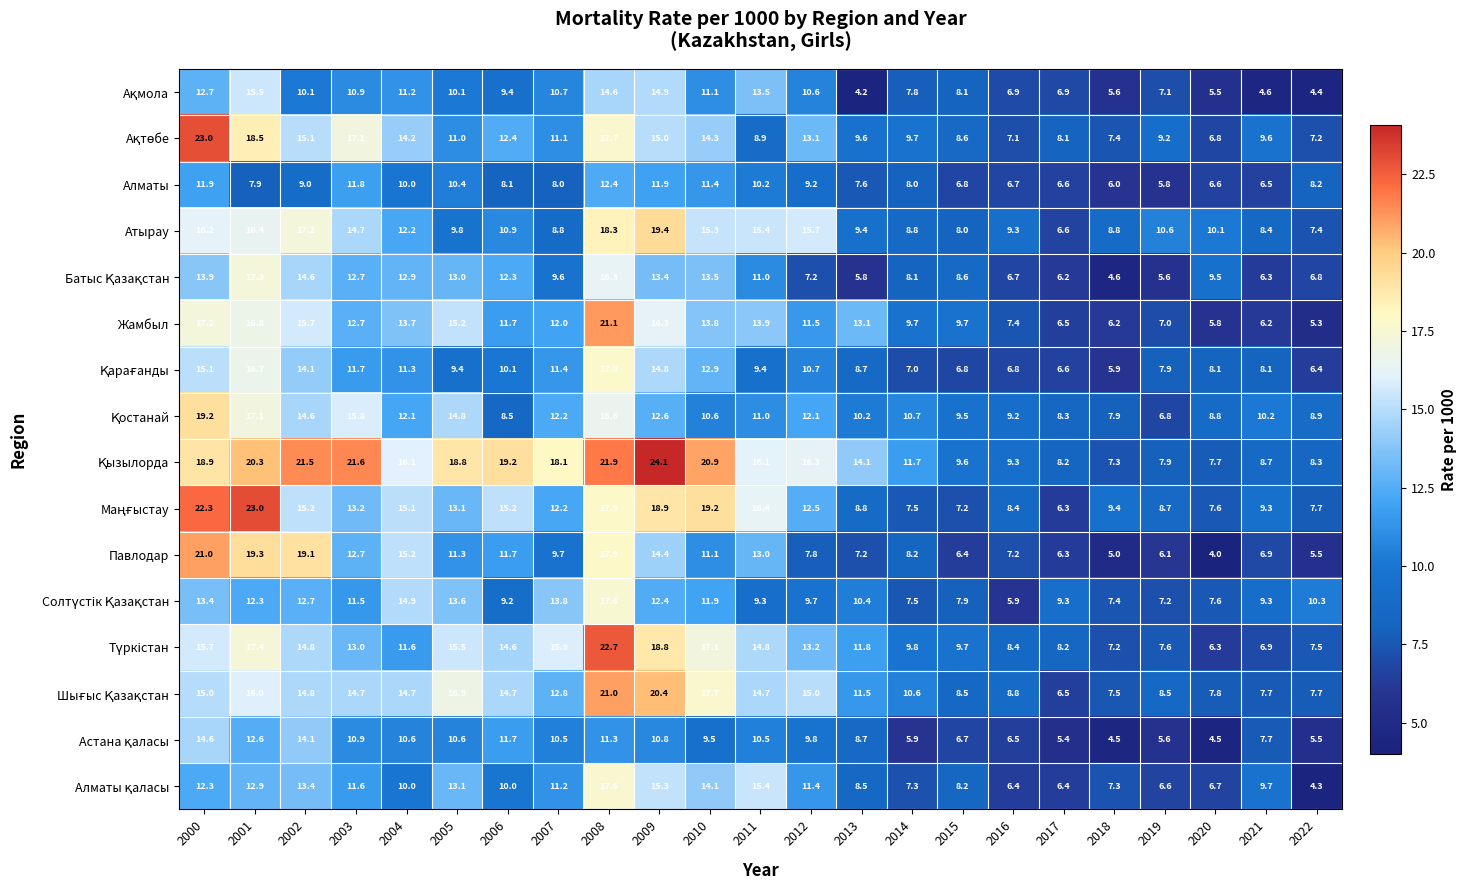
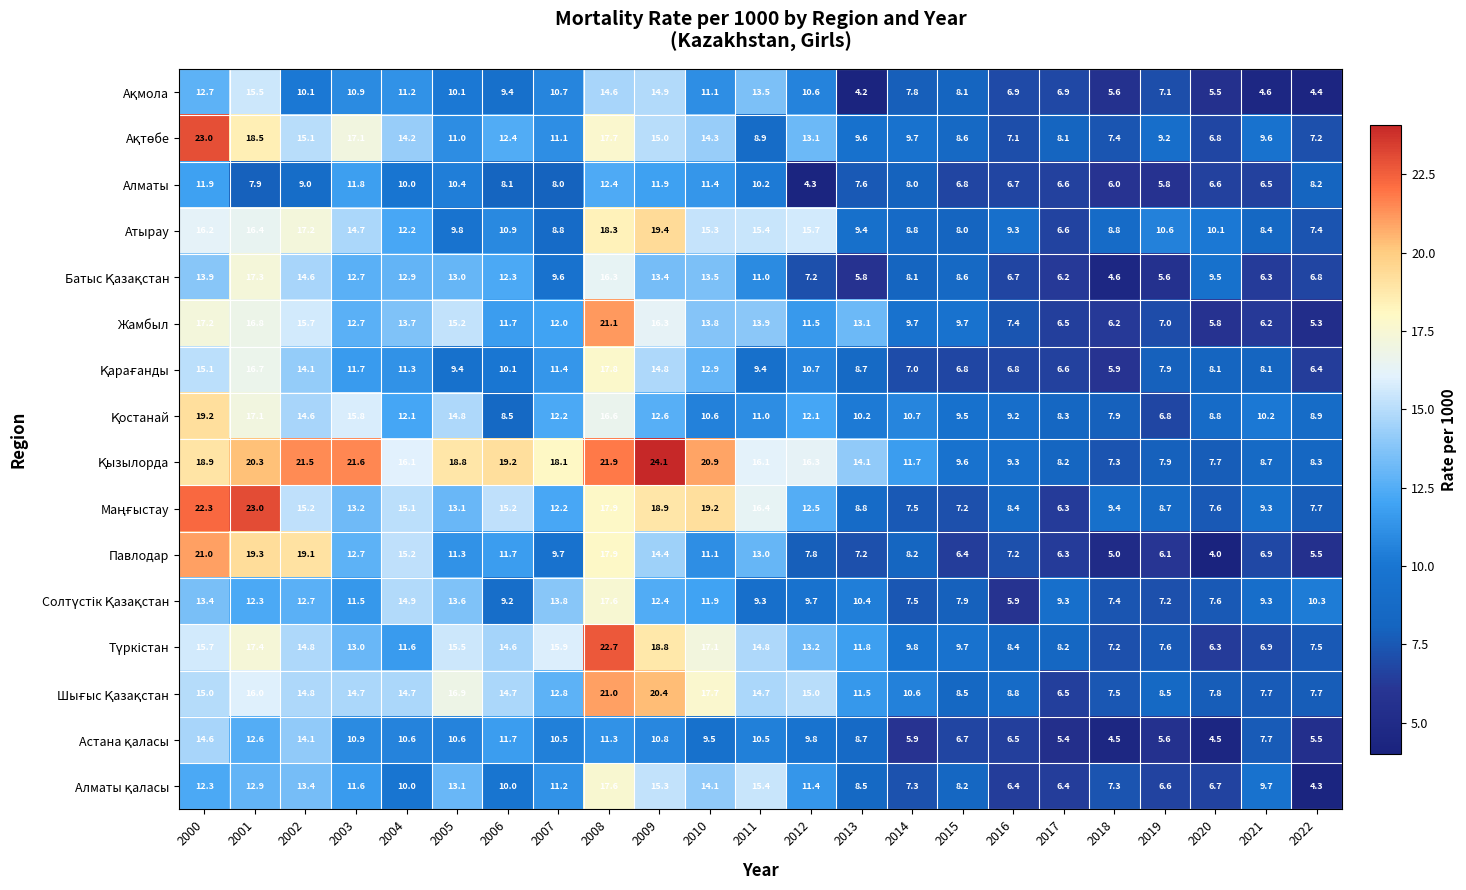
  {
    "Алматы": {
      "2000": 11.9,
      "2001": 7.9,
      "2002": 9.0,
      "2003": 11.8,
      "2004": 10.0,
      "2005": 10.4,
      "2006": 8.1,
      "2007": 8.0,
      "2008": 12.4,
      "2009": 11.9,
      "2010": 11.4,
      "2011": 10.2,
-     "2012": 9.2,
+     "2012": 4.3,
      "2013": 7.6,
      "2014": 8.0,
      "2015": 6.8,
      "2016": 6.7,
      "2017": 6.6,
      "2018": 6.0,
      "2019": 5.8,
      "2020": 6.6,
      "2021": 6.5,
      "2022": 8.2
    }
  }
